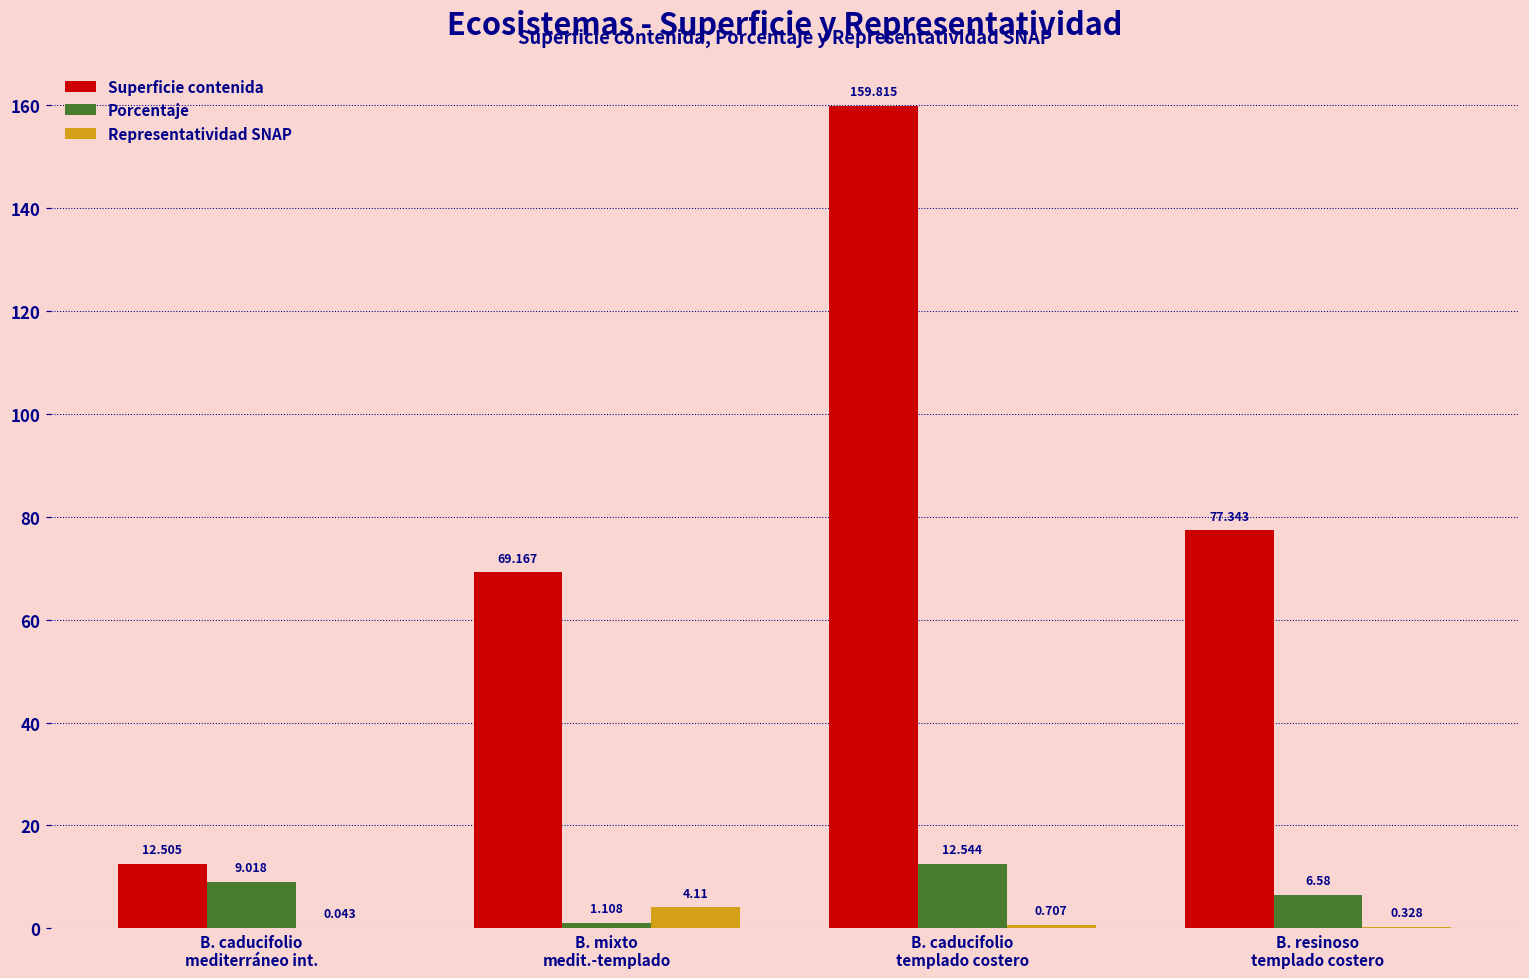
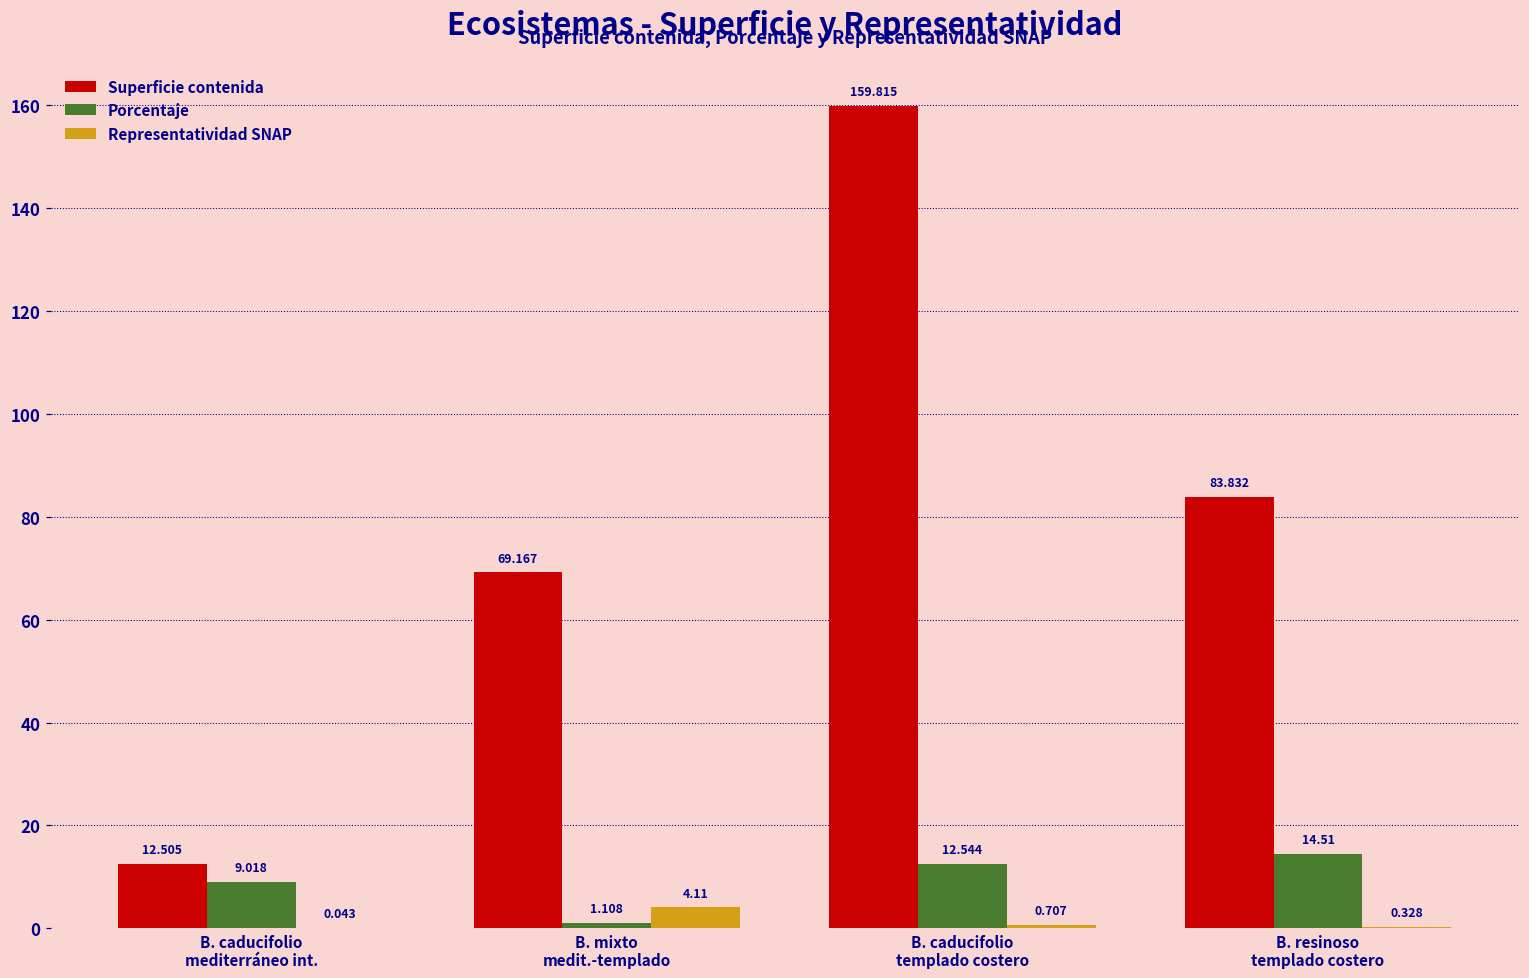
  {
    "Superficie contenida": {
      "B. caducifolio mediterráneo int.": 12.505,
      "B. mixto medit.-templado": 69.167,
      "B. caducifolio templado costero": 159.815,
-     "B. resinoso templado costero": 77.343
+     "B. resinoso templado costero": 83.832
    },
    "Porcentaje": {
      "B. caducifolio mediterráneo int.": 9.018,
      "B. mixto medit.-templado": 1.108,
      "B. caducifolio templado costero": 12.544,
-     "B. resinoso templado costero": 6.58
+     "B. resinoso templado costero": 14.51
    },
    "Representatividad SNAP": {
      "B. caducifolio mediterráneo int.": 0.043,
      "B. mixto medit.-templado": 4.11,
      "B. caducifolio templado costero": 0.707,
      "B. resinoso templado costero": 0.328
    }
  }
